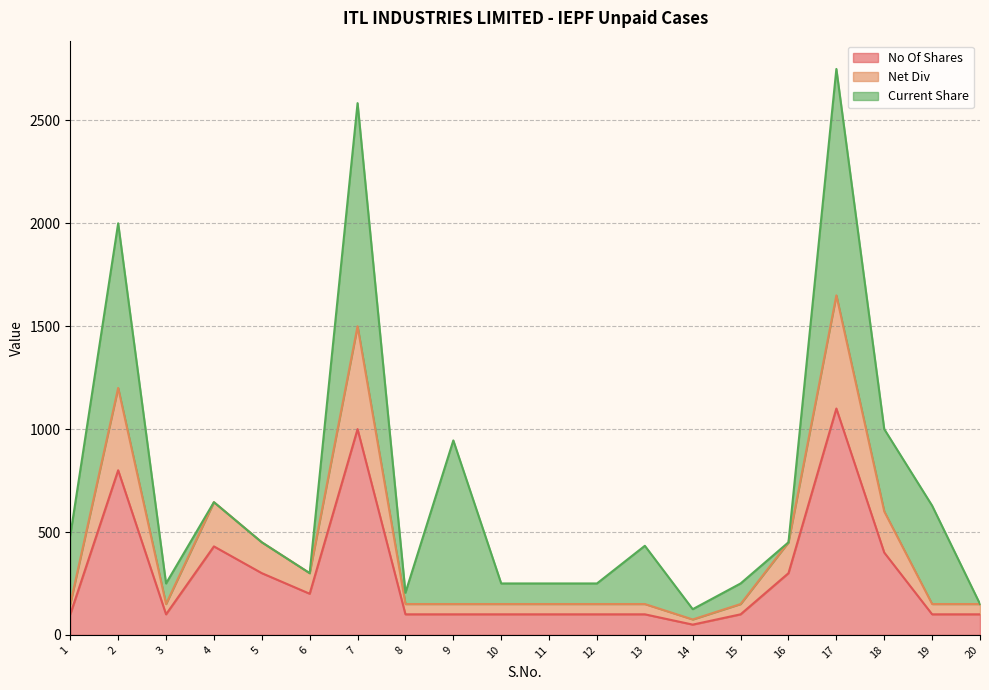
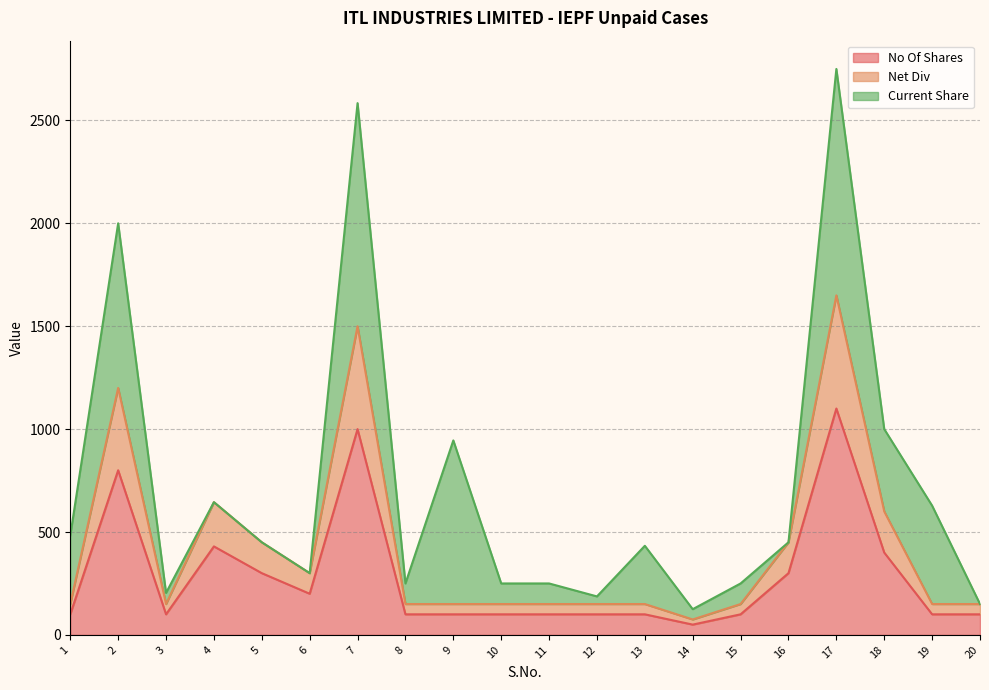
  {
    "Current Share": {
      "1": 330,
      "2": 800,
-     "3": 100,
+     "3": 50,
      "7": 1080,
-     "8": 60,
+     "8": 100,
      "9": 800,
      "10": 100,
      "11": 100,
-     "12": 100,
+     "12": 40,
      "13": 280,
      "14": 50,
      "15": 100,
      "17": 1100,
      "18": 400,
      "19": 480
    }
  }
